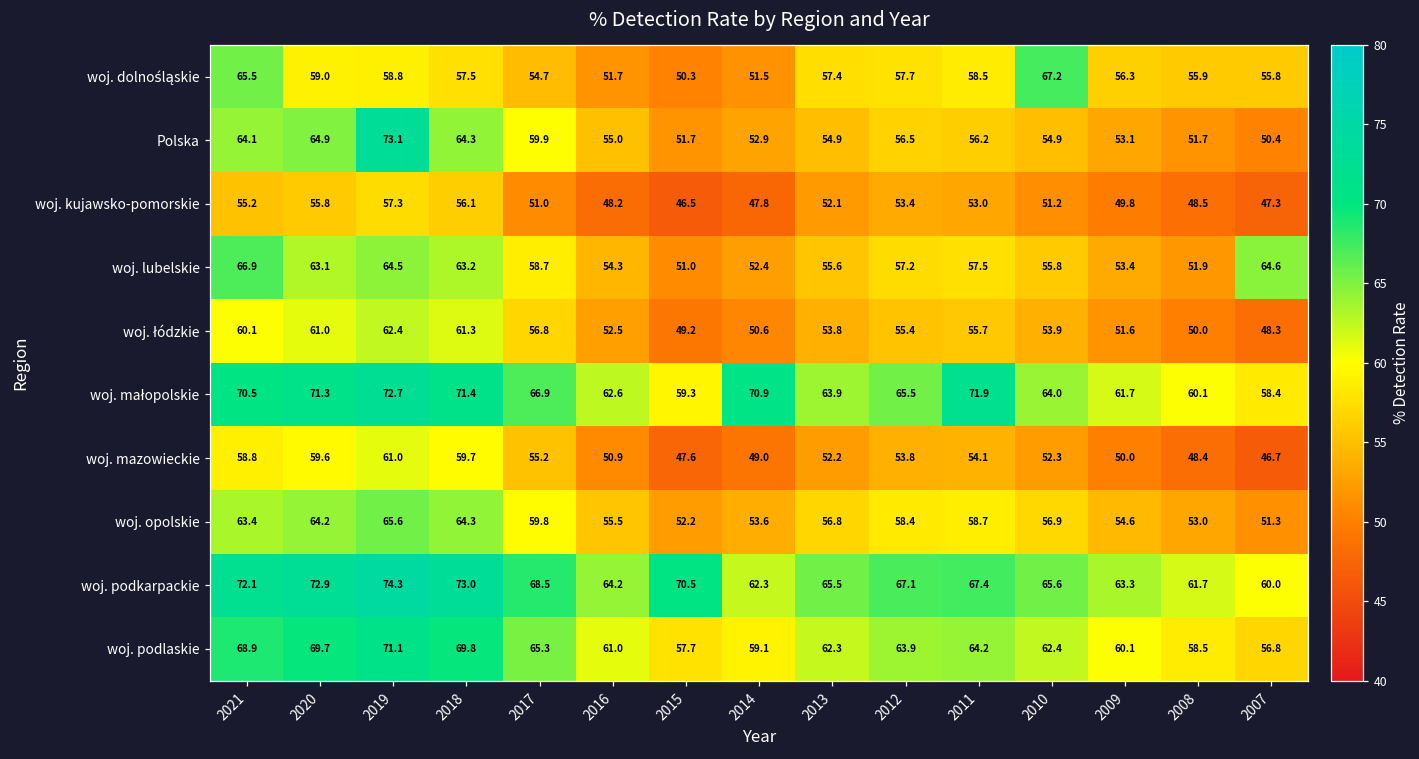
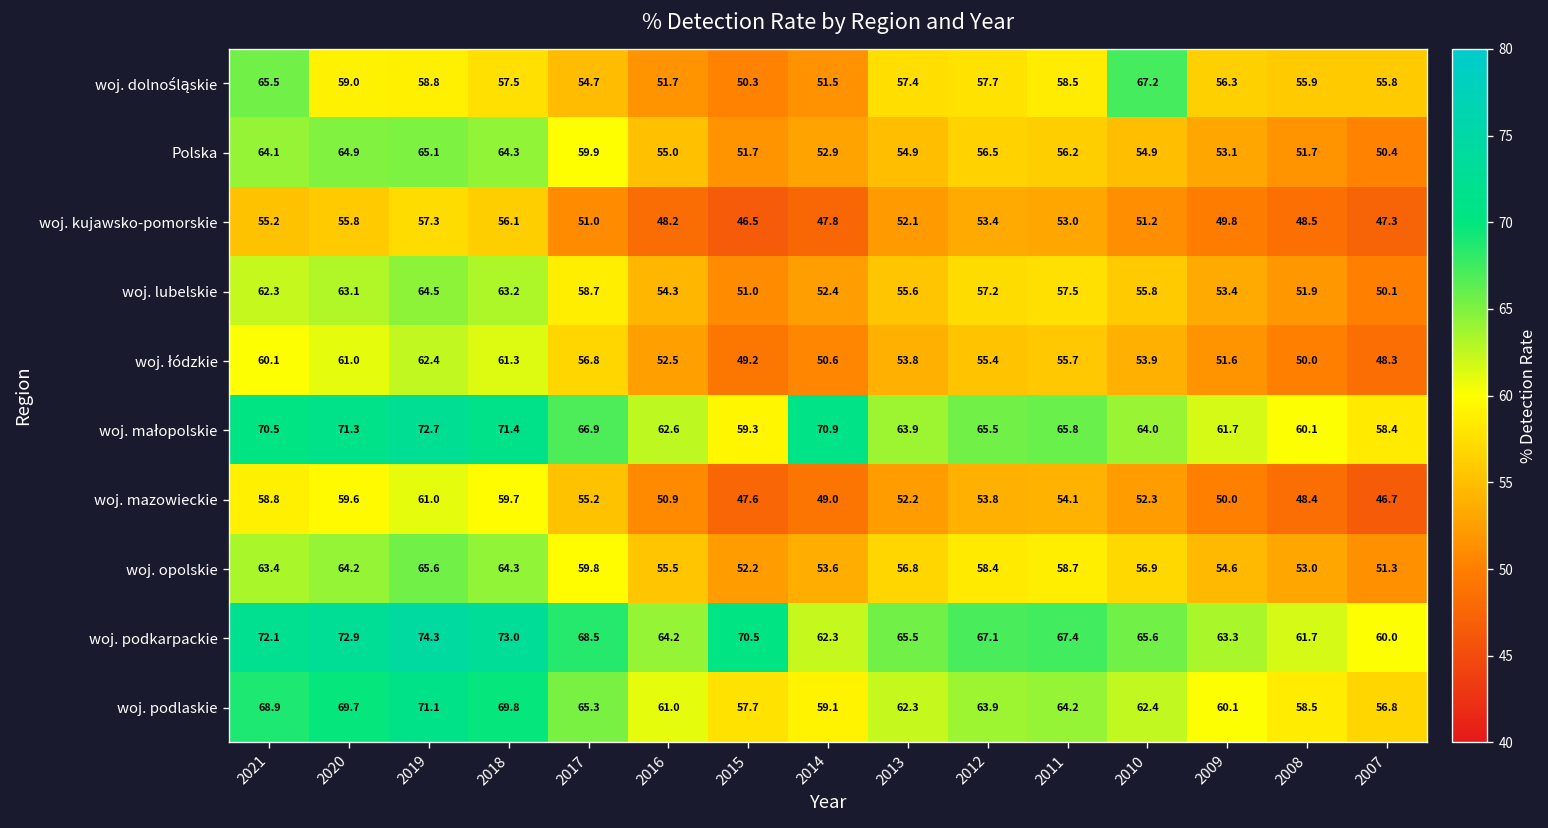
  {
    "woj. dolnośląskie": {
      "2021": 65.5,
      "2020": 59.0,
      "2019": 58.8,
      "2018": 57.5,
      "2017": 54.7,
      "2016": 51.7,
      "2015": 50.3,
      "2014": 51.5,
      "2013": 57.4,
      "2012": 57.7,
      "2011": 58.5,
      "2010": 67.2,
      "2009": 56.3,
      "2008": 55.9,
      "2007": 55.8
    },
    "Polska": {
      "2021": 64.1,
      "2020": 64.9,
-     "2019": 73.1,
+     "2019": 65.1,
      "2018": 64.3,
      "2017": 59.9,
      "2016": 55.0,
      "2015": 51.7,
      "2014": 52.9,
      "2013": 54.9,
      "2012": 56.5,
      "2011": 56.2,
      "2010": 54.9,
      "2009": 53.1,
      "2008": 51.7,
      "2007": 50.4
    },
    "woj. kujawsko-pomorskie": {
      "2021": 55.2,
      "2020": 55.8,
      "2019": 57.3,
      "2018": 56.1,
      "2017": 51.0,
      "2016": 48.2,
      "2015": 46.5,
      "2014": 47.8,
      "2013": 52.1,
      "2012": 53.4,
      "2011": 53.0,
      "2010": 51.2,
      "2009": 49.8,
      "2008": 48.5,
      "2007": 47.3
    },
    "woj. lubelskie": {
-     "2021": 66.9,
+     "2021": 62.3,
      "2020": 63.1,
      "2019": 64.5,
      "2018": 63.2,
      "2017": 58.7,
      "2016": 54.3,
      "2015": 51.0,
      "2014": 52.4,
      "2013": 55.6,
      "2012": 57.2,
      "2011": 57.5,
      "2010": 55.8,
      "2009": 53.4,
      "2008": 51.9,
-     "2007": 64.6
+     "2007": 50.1
    },
    "woj. łódzkie": {
      "2021": 60.1,
      "2020": 61.0,
      "2019": 62.4,
      "2018": 61.3,
      "2017": 56.8,
      "2016": 52.5,
      "2015": 49.2,
      "2014": 50.6,
      "2013": 53.8,
      "2012": 55.4,
      "2011": 55.7,
      "2010": 53.9,
      "2009": 51.6,
      "2008": 50.0,
      "2007": 48.3
    },
    "woj. małopolskie": {
      "2021": 70.5,
      "2020": 71.3,
      "2019": 72.7,
      "2018": 71.4,
      "2017": 66.9,
      "2016": 62.6,
      "2015": 59.3,
      "2014": 70.9,
      "2013": 63.9,
      "2012": 65.5,
-     "2011": 71.9,
+     "2011": 65.8,
      "2010": 64.0,
      "2009": 61.7,
      "2008": 60.1,
      "2007": 58.4
    },
    "woj. mazowieckie": {
      "2021": 58.8,
      "2020": 59.6,
      "2019": 61.0,
      "2018": 59.7,
      "2017": 55.2,
      "2016": 50.9,
      "2015": 47.6,
      "2014": 49.0,
      "2013": 52.2,
      "2012": 53.8,
      "2011": 54.1,
      "2010": 52.3,
      "2009": 50.0,
      "2008": 48.4,
      "2007": 46.7
    },
    "woj. opolskie": {
      "2021": 63.4,
      "2020": 64.2,
      "2019": 65.6,
      "2018": 64.3,
      "2017": 59.8,
      "2016": 55.5,
      "2015": 52.2,
      "2014": 53.6,
      "2013": 56.8,
      "2012": 58.4,
      "2011": 58.7,
      "2010": 56.9,
      "2009": 54.6,
      "2008": 53.0,
      "2007": 51.3
    },
    "woj. podkarpackie": {
      "2021": 72.1,
      "2020": 72.9,
      "2019": 74.3,
      "2018": 73.0,
      "2017": 68.5,
      "2016": 64.2,
      "2015": 70.5,
      "2014": 62.3,
      "2013": 65.5,
      "2012": 67.1,
      "2011": 67.4,
      "2010": 65.6,
      "2009": 63.3,
      "2008": 61.7,
      "2007": 60.0
    },
    "woj. podlaskie": {
      "2021": 68.9,
      "2020": 69.7,
      "2019": 71.1,
      "2018": 69.8,
      "2017": 65.3,
      "2016": 61.0,
      "2015": 57.7,
      "2014": 59.1,
      "2013": 62.3,
      "2012": 63.9,
      "2011": 64.2,
      "2010": 62.4,
      "2009": 60.1,
      "2008": 58.5,
      "2007": 56.8
    }
  }
